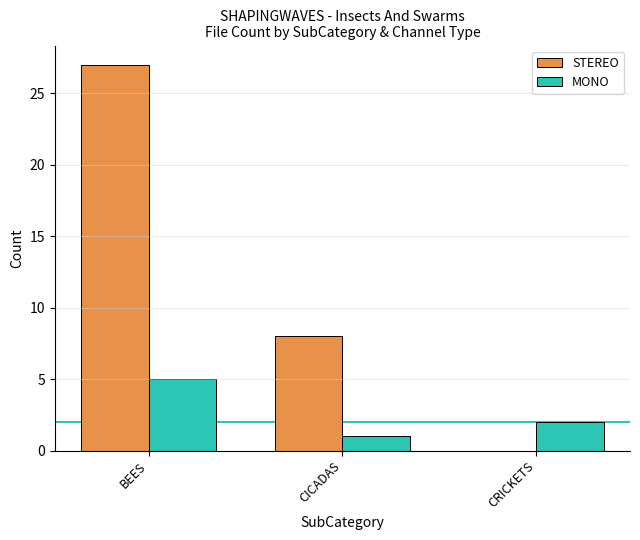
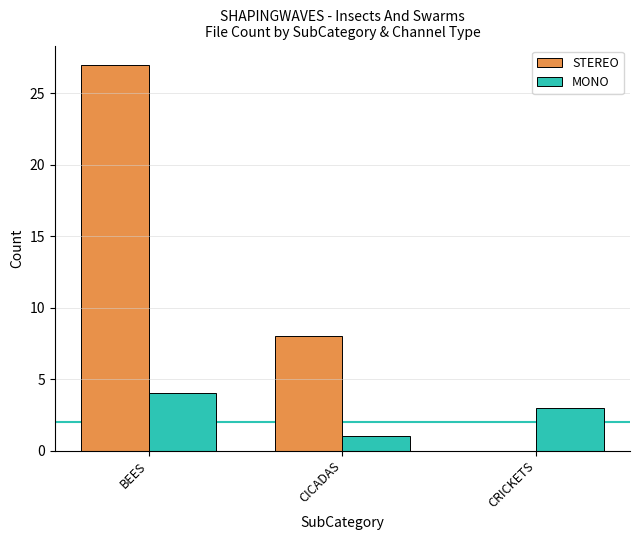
  {
    "STEREO": {
      "BEES": 27,
      "CICADAS": 8,
      "CRICKETS": 0
    },
    "MONO": {
-     "BEES": 5,
+     "BEES": 4,
      "CICADAS": 1,
-     "CRICKETS": 2
+     "CRICKETS": 3
    }
  }
